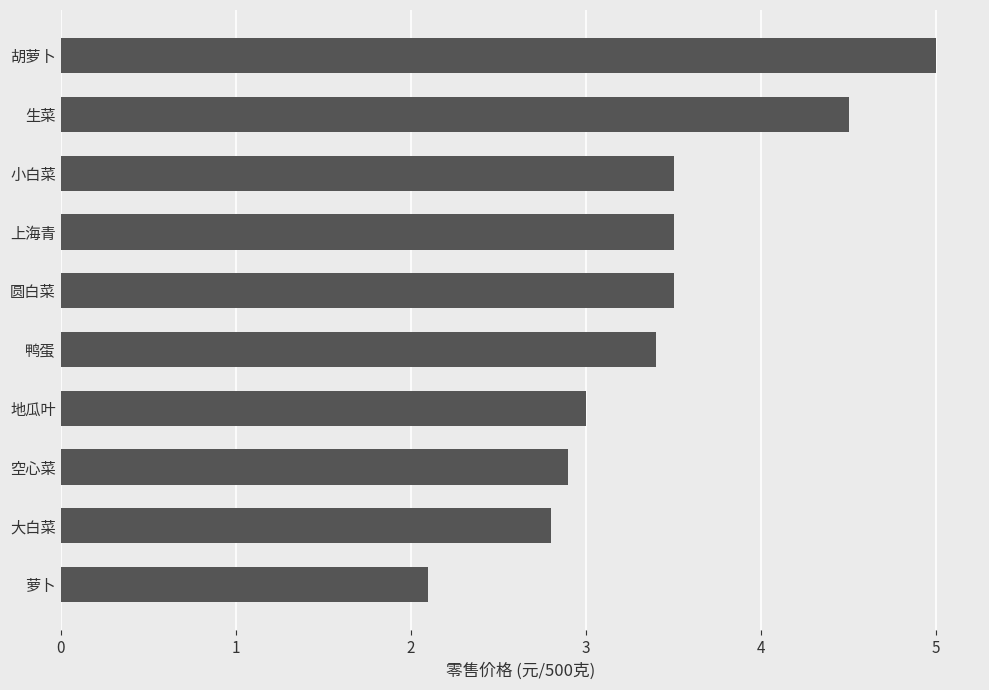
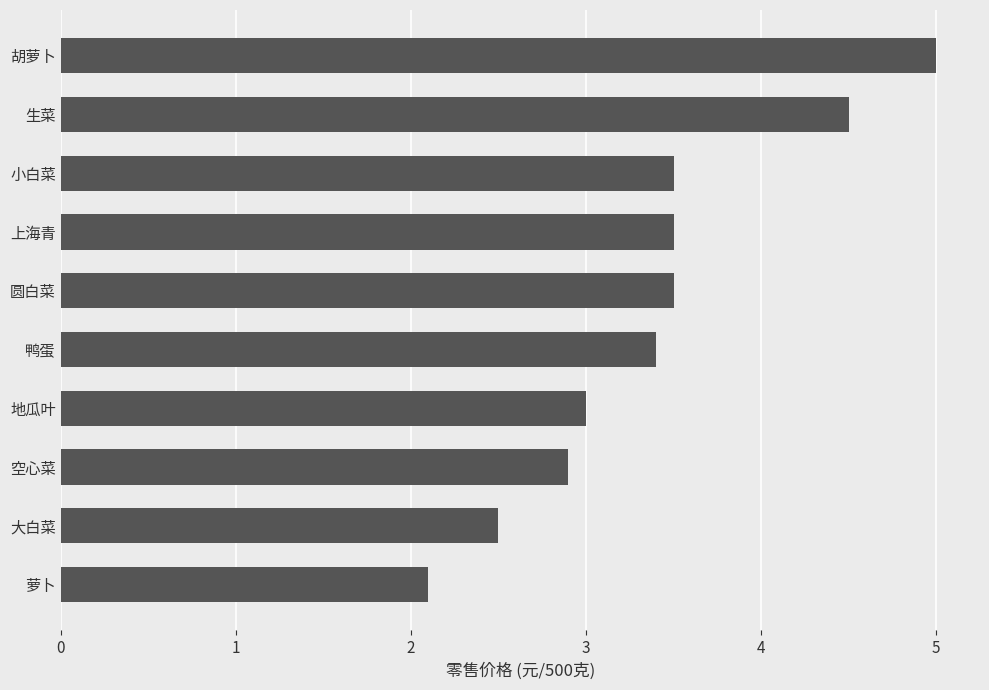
  {
    "胡萝卜": 5.0,
    "生菜": 4.5,
    "小白菜": 3.5,
    "上海青": 3.5,
    "圆白菜": 3.5,
    "鸭蛋": 3.4,
    "地瓜叶": 3.0,
    "空心菜": 2.9,
-   "大白菜": 2.8,
+   "大白菜": 2.5,
    "萝卜": 2.1
  }
